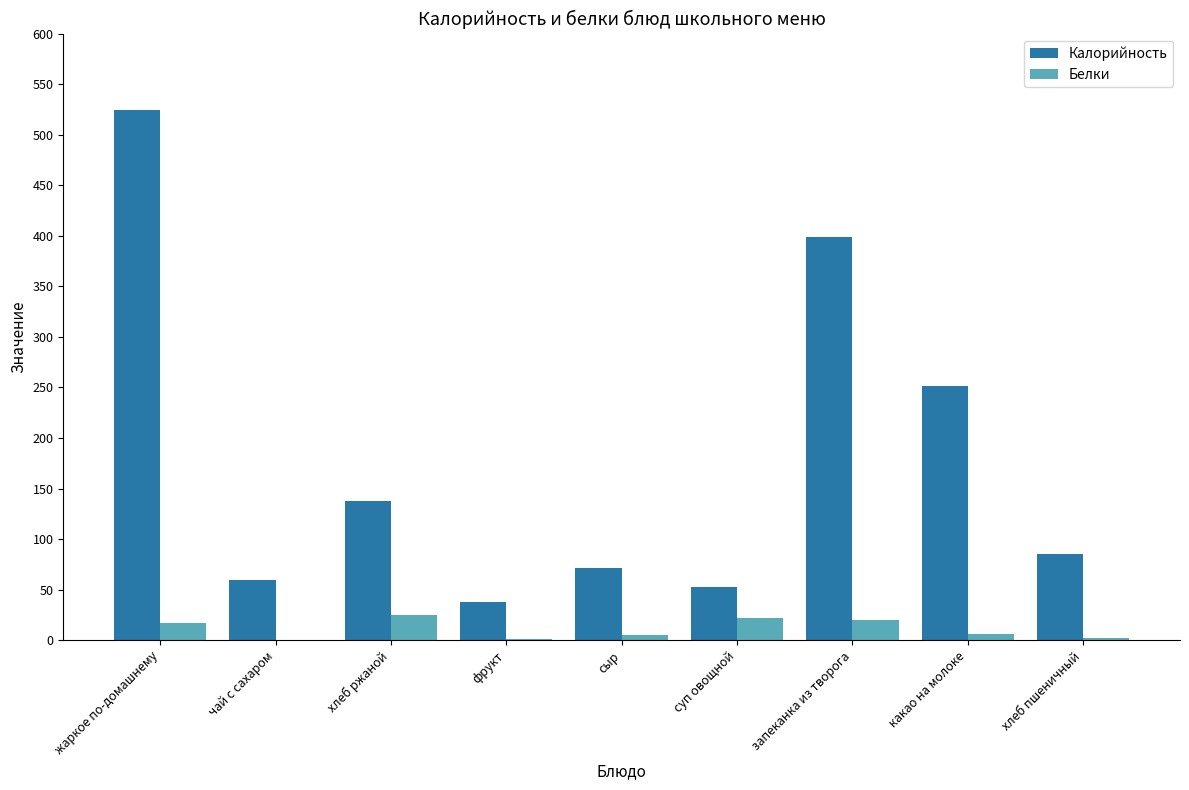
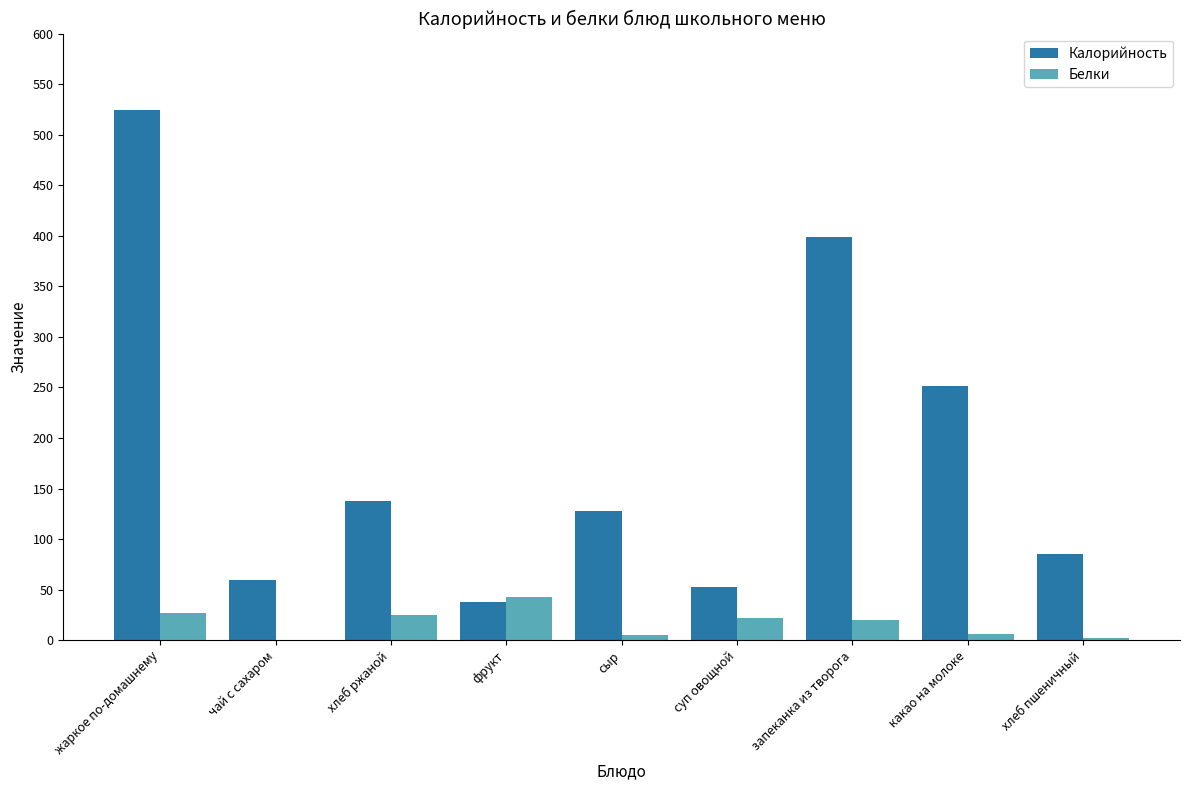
  {
    "Калорийность": {
      "жаркое по-домашнему": 524,
      "чай с сахаром": 60,
      "хлеб ржаной": 138,
      "фрукт": 38,
-     "сыр": 72,
+     "сыр": 127,
      "суп овощной": 52,
      "запеканка из творога": 399,
      "какао на молоке": 252,
      "хлеб пшеничный": 86
    },
    "Белки": {
-     "жаркое по-домашнему": 17,
+     "жаркое по-домашнему": 27,
      "чай с сахаром": 0,
      "хлеб ржаной": 25,
-     "фрукт": 1,
+     "фрукт": 42,
      "сыр": 5,
      "суп овощной": 22,
      "запеканка из творога": 20,
      "какао на молоке": 6
    }
  }
